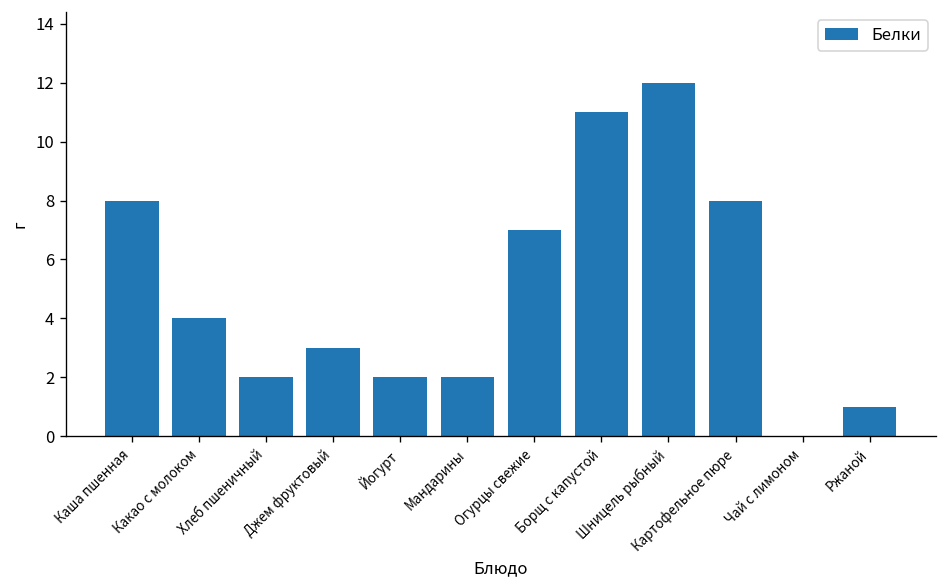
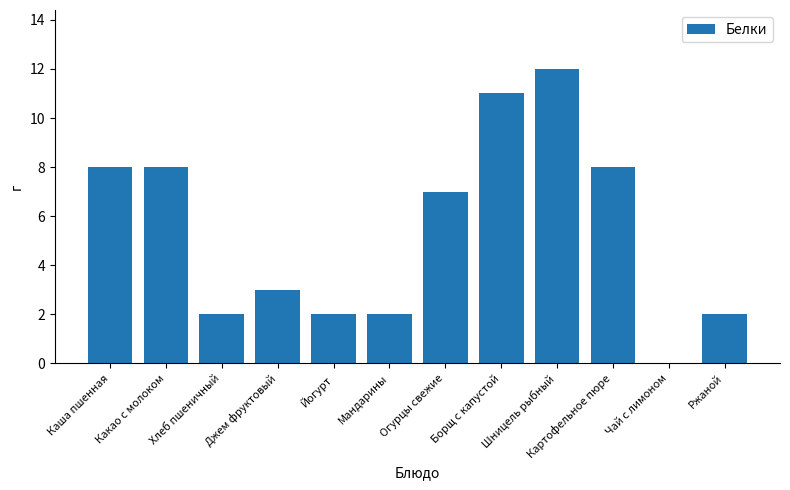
  {
    "Каша пшенная": 8,
-   "Какао с молоком": 4,
+   "Какао с молоком": 8,
    "Хлеб пшеничный": 2,
    "Джем фруктовый": 3,
    "Йогурт": 2,
    "Мандарины": 2,
    "Огурцы свежие": 7,
    "Борщ с капустой": 11,
    "Шницель рыбный": 12,
    "Картофельное пюре": 8,
    "Чай с лимоном": 0,
-   "Ржаной": 1
+   "Ржаной": 2
  }
